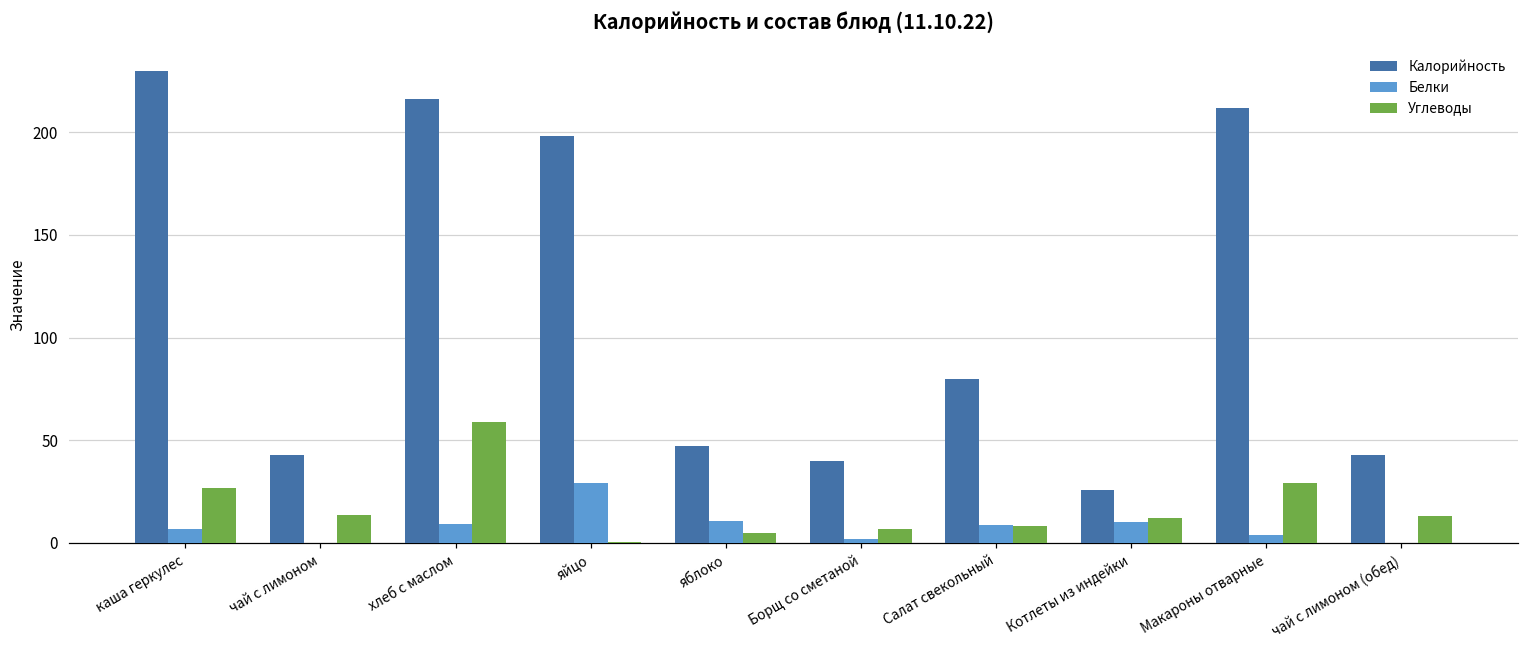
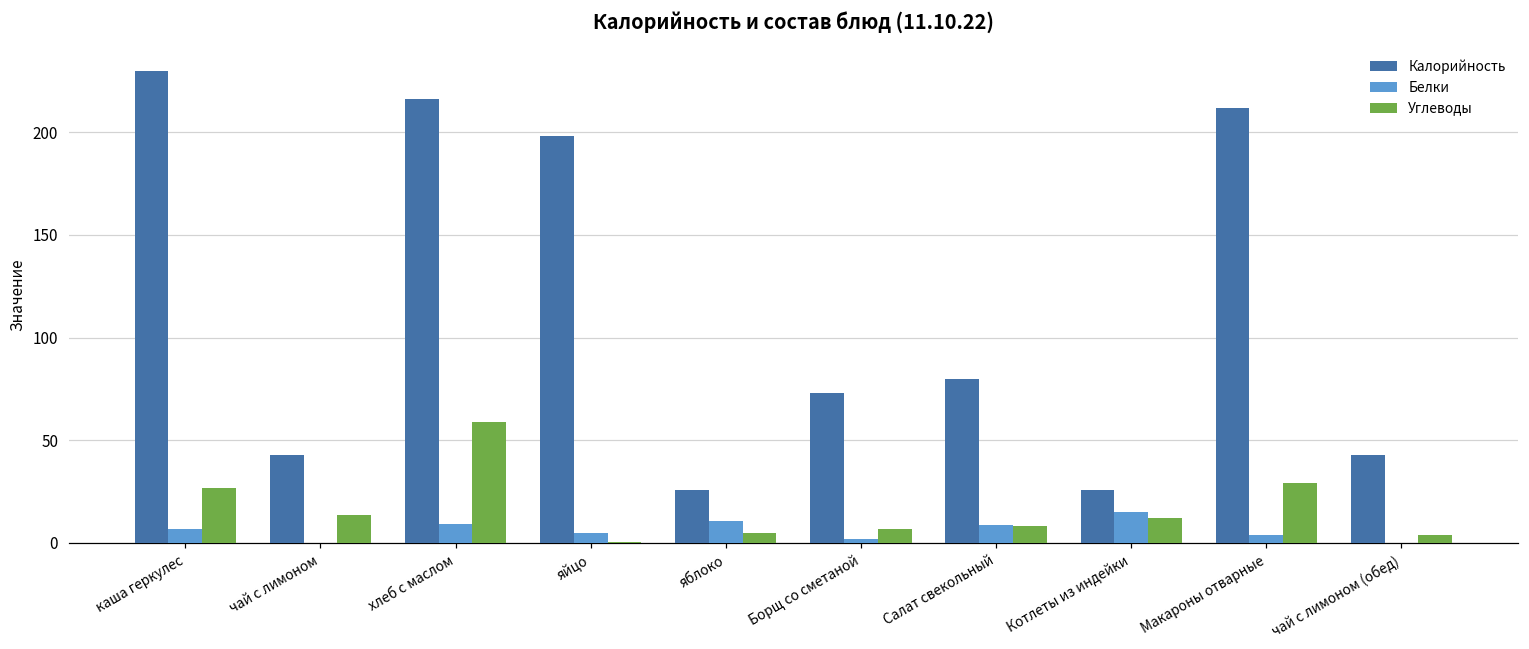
  {
    "Калорийность": {
      "каша геркулес": 230,
      "чай с лимоном": 43,
      "хлеб с маслом": 216,
      "яйцо": 198,
-     "яблоко": 47,
-     "Борщ со сметаной": 40,
+     "яблоко": 26,
+     "Борщ со сметаной": 73,
      "Салат свекольный": 80,
      "Котлеты из индейки": 26,
      "Макароны отварные": 212,
      "чай с лимоном (обед)": 43
    },
    "Белки": {
      "каша геркулес": 7,
      "чай с лимоном": 0,
      "хлеб с маслом": 9,
-     "яйцо": 29,
+     "яйцо": 5,
      "яблоко": 11,
      "Борщ со сметаной": 2,
      "Салат свекольный": 9,
-     "Котлеты из индейки": 10,
+     "Котлеты из индейки": 15,
      "Макароны отварные": 4,
      "чай с лимоном (обед)": 0
    },
    "Углеводы": {
      "каша геркулес": 27,
      "чай с лимоном": 13,
      "хлеб с маслом": 59,
      "яблоко": 5,
      "Борщ со сметаной": 7,
      "Салат свекольный": 8,
      "Котлеты из индейки": 12,
      "Макароны отварные": 29,
-     "чай с лимоном (обед)": 13
+     "чай с лимоном (обед)": 4
    }
  }
